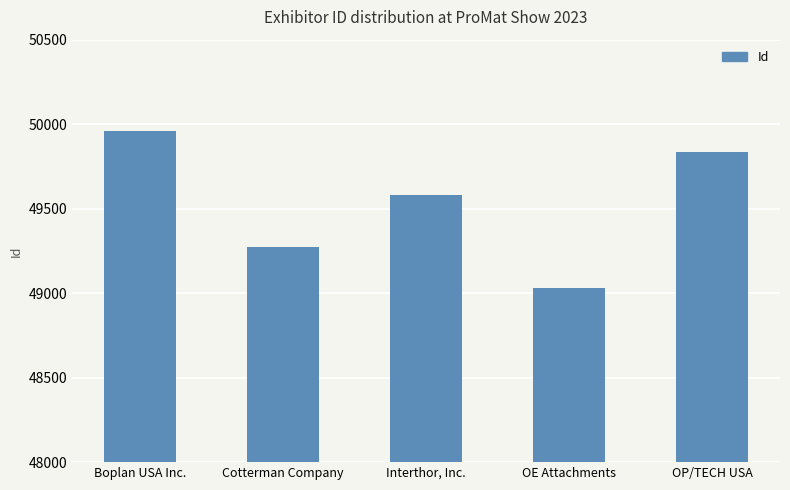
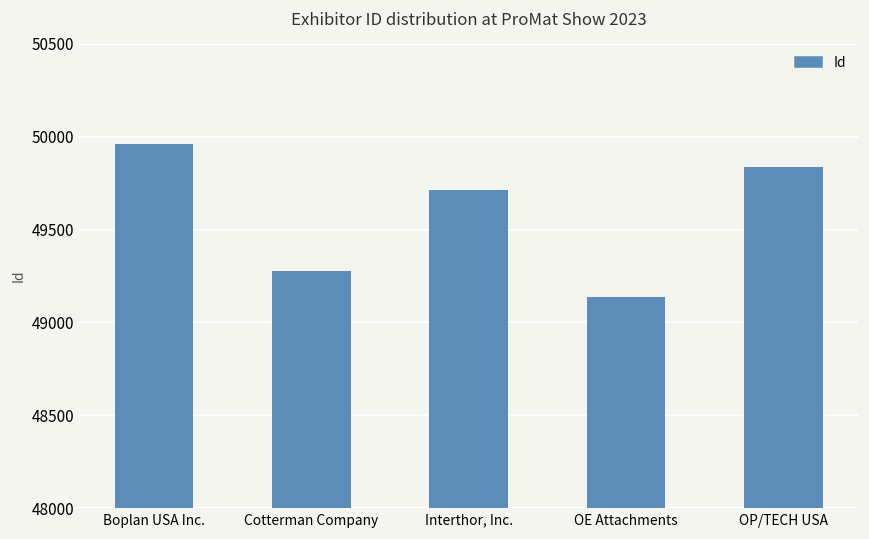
  {
    "Boplan USA Inc.": 49960,
    "Cotterman Company": 49280,
-   "Interthor, Inc.": 49580,
-   "OE Attachments": 49030,
+   "Interthor, Inc.": 49710,
+   "OE Attachments": 49140,
    "OP/TECH USA": 49840
  }
